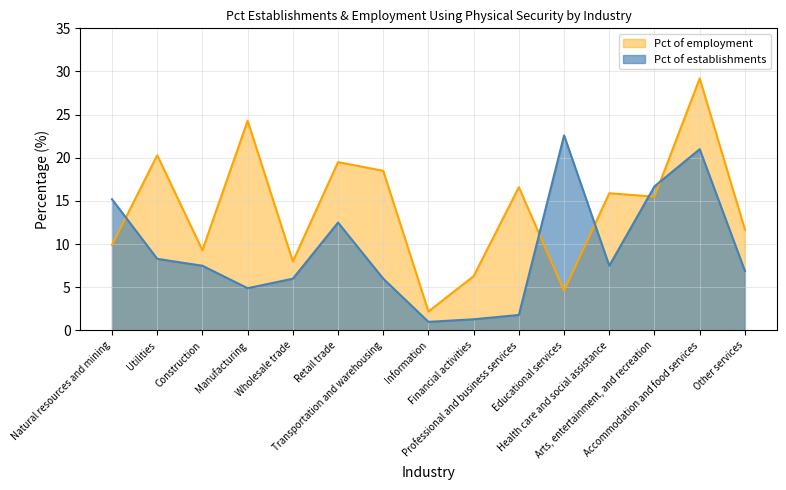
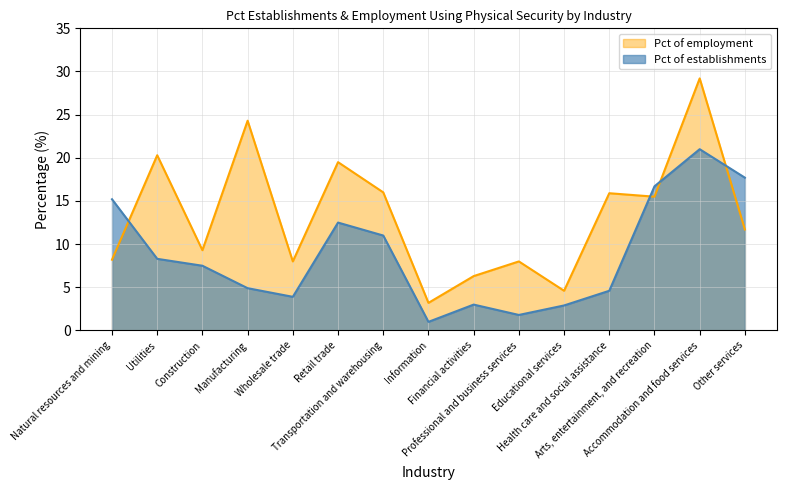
  {
    "Pct of employment": {
-     "Natural resources and mining": 10,
+     "Natural resources and mining": 8,
      "Utilities": 20,
      "Construction": 9,
      "Manufacturing": 24,
      "Wholesale trade": 8,
      "Retail trade": 20,
-     "Transportation and warehousing": 19,
-     "Information": 2,
+     "Transportation and warehousing": 16,
+     "Information": 3,
      "Financial activities": 6,
-     "Professional and business services": 17,
+     "Professional and business services": 8,
      "Educational services": 5,
      "Health care and social assistance": 16,
      "Arts, entertainment, and recreation": 16,
      "Accommodation and food services": 29,
      "Other services": 12
    },
    "Pct of establishments": {
      "Natural resources and mining": 15,
      "Utilities": 8,
      "Construction": 8,
      "Manufacturing": 5,
-     "Wholesale trade": 6,
+     "Wholesale trade": 4,
      "Retail trade": 13,
-     "Transportation and warehousing": 6,
+     "Transportation and warehousing": 11,
      "Information": 1,
-     "Financial activities": 1,
+     "Financial activities": 3,
      "Professional and business services": 2,
-     "Educational services": 23,
-     "Health care and social assistance": 8,
+     "Educational services": 3,
+     "Health care and social assistance": 5,
      "Arts, entertainment, and recreation": 17,
      "Accommodation and food services": 21,
-     "Other services": 7
+     "Other services": 18
    }
  }
